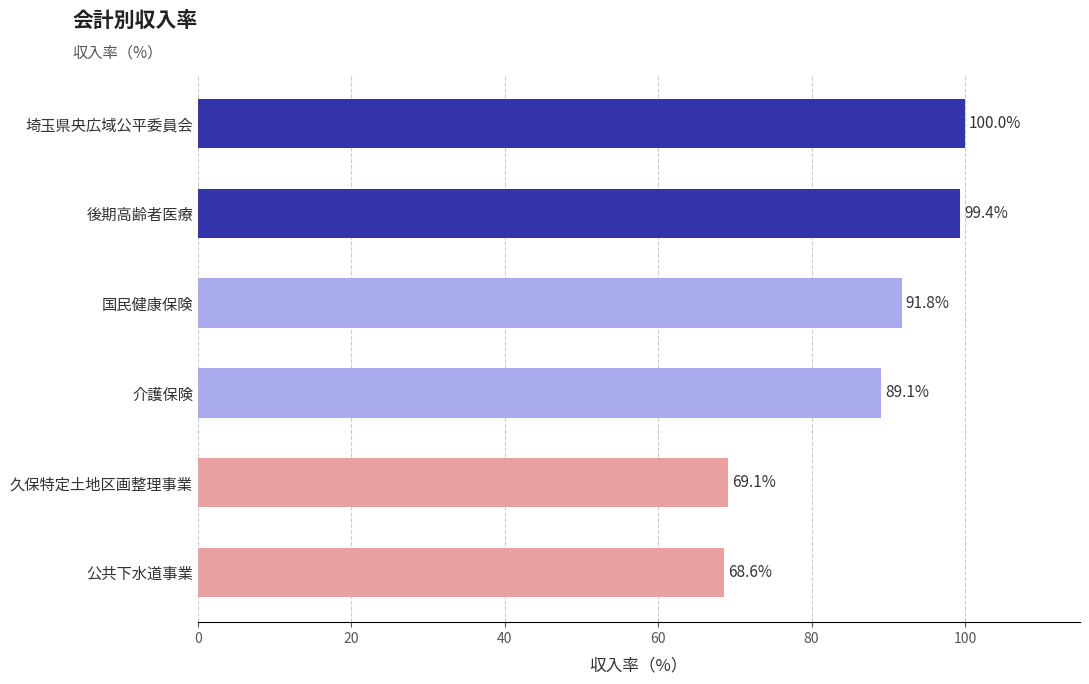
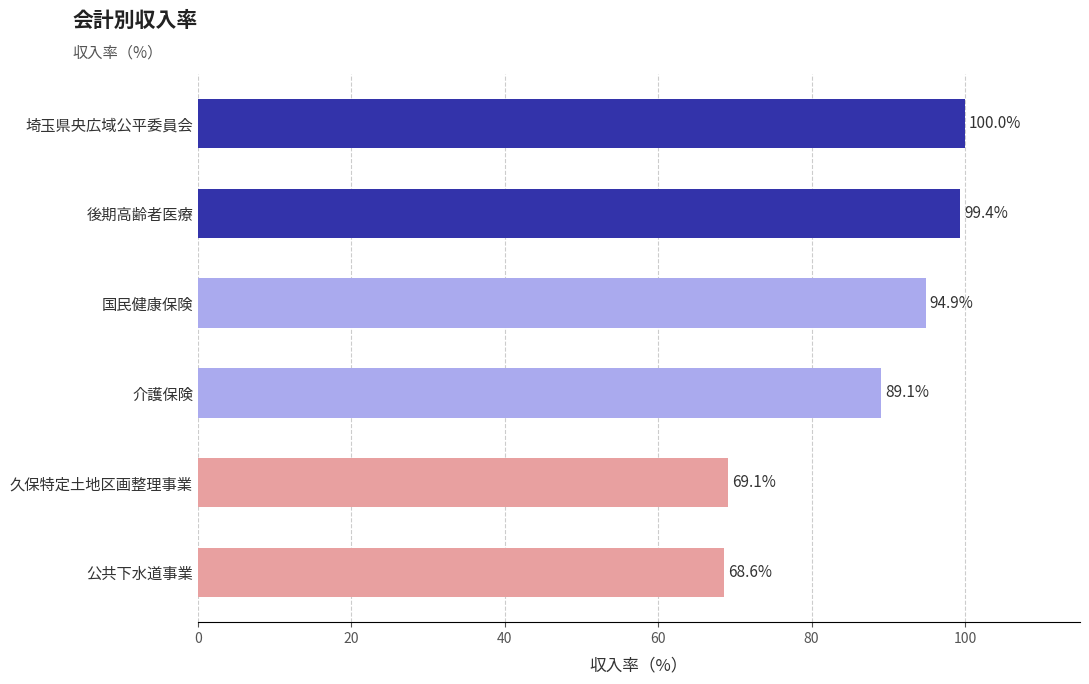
  {
    "埼玉県央広域公平委員会": "100.0%",
    "後期高齢者医療": "99.4%",
-   "国民健康保険": "91.8%",
+   "国民健康保険": "94.9%",
    "介護保険": "89.1%",
    "久保特定土地区画整理事業": "69.1%",
    "公共下水道事業": "68.6%"
  }
